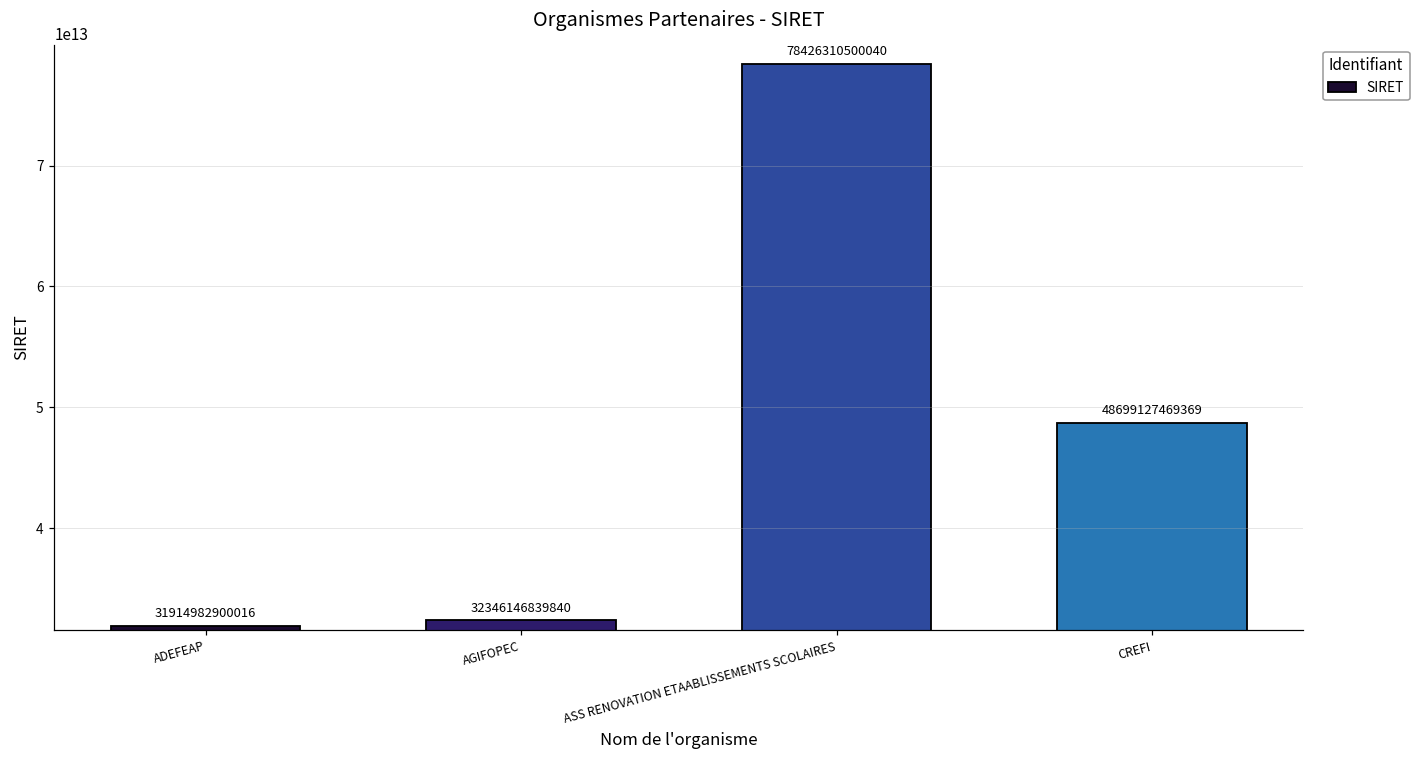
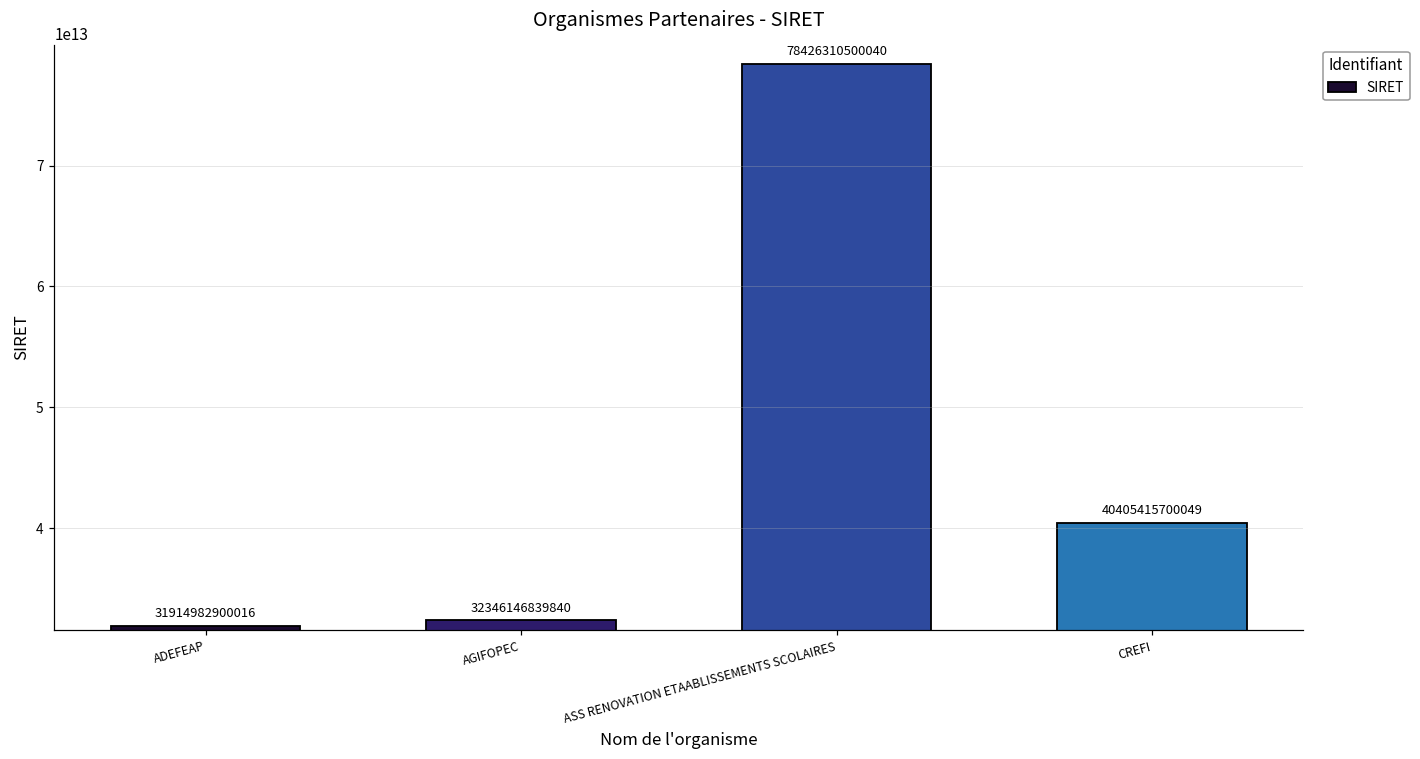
  {
    "ADEFEAP": 31914982900016,
    "AGIFOPEC": 32346146839840,
    "ASS RENOVATION ETAABLISSEMENTS SCOLAIRES": 78426310500040,
-   "CREFI": 48699127469369
+   "CREFI": 40405415700049
  }
